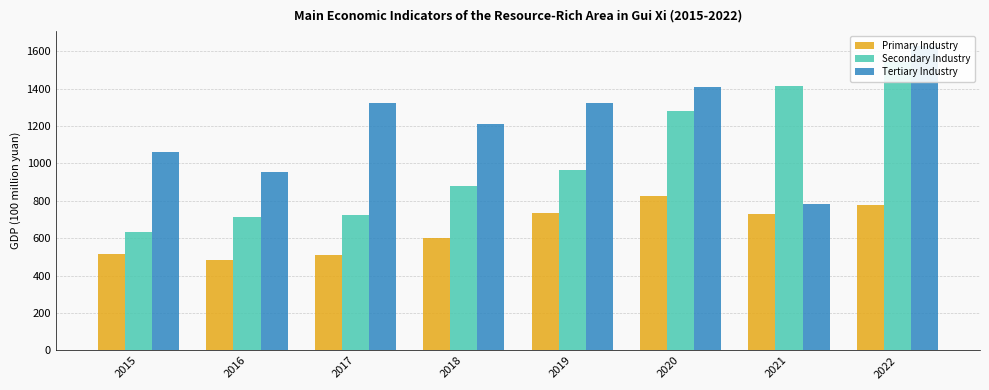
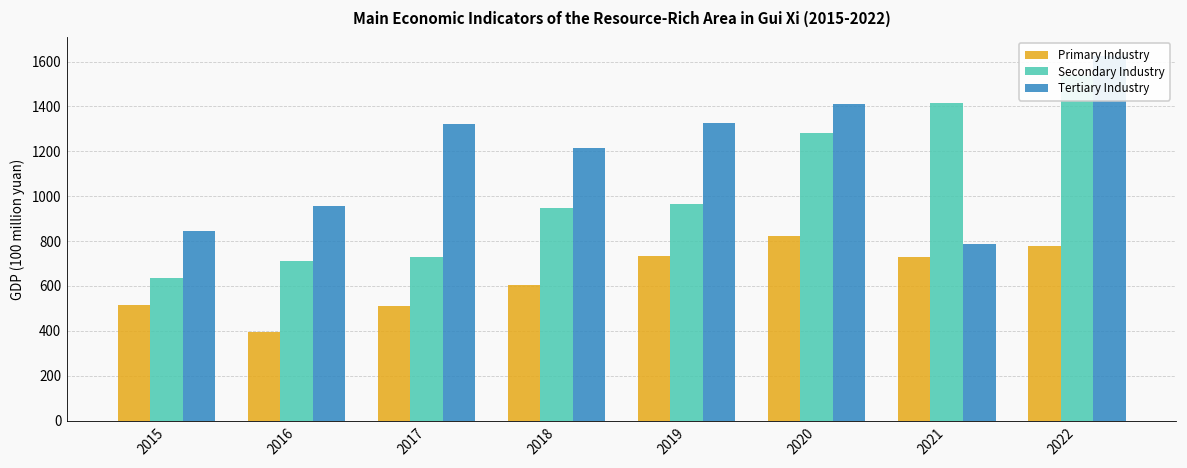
  {
    "Primary Industry": {
      "2015": 510,
-     "2016": 480,
+     "2016": 390,
      "2017": 510,
      "2018": 600,
      "2019": 730,
      "2020": 820,
      "2021": 730,
      "2022": 780
    },
    "Secondary Industry": {
      "2015": 640,
      "2016": 710,
      "2017": 730,
-     "2018": 880,
+     "2018": 950,
      "2019": 960,
      "2020": 1280,
      "2021": 1420
    },
    "Tertiary Industry": {
-     "2015": 1060,
+     "2015": 850,
      "2016": 960,
      "2017": 1320,
      "2018": 1210,
      "2019": 1330,
      "2020": 1410,
      "2021": 790
    }
  }
